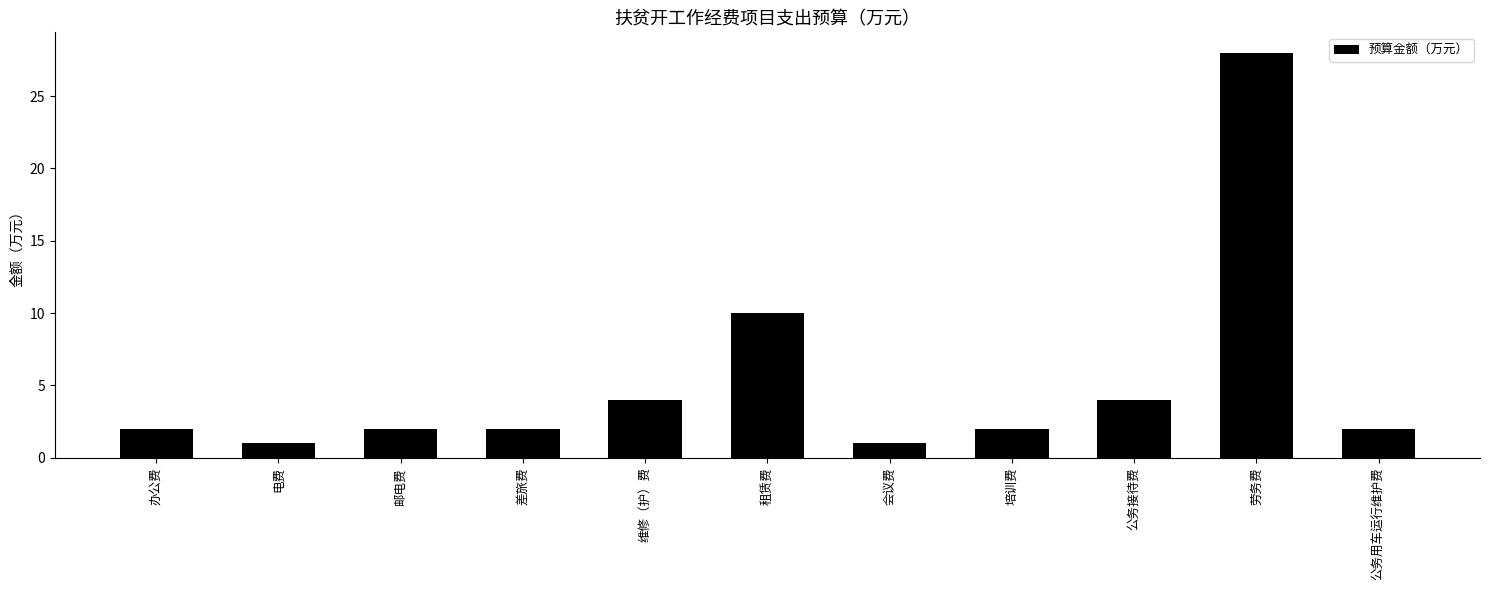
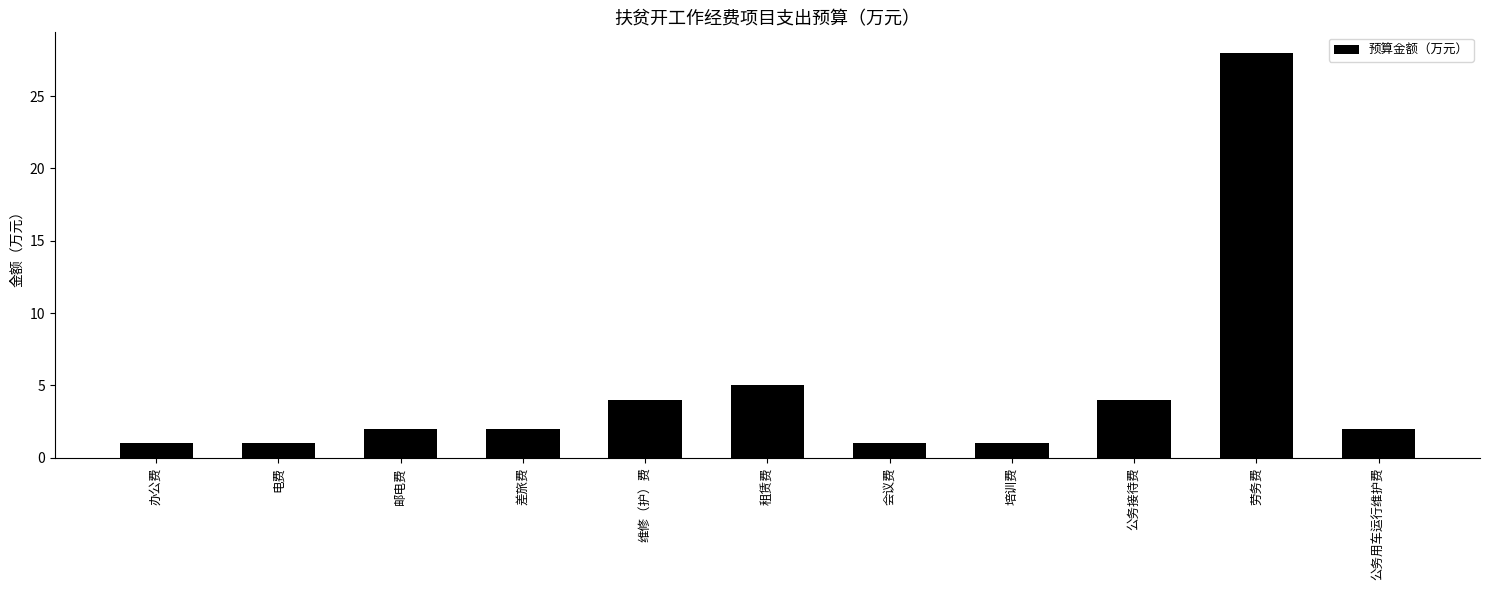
  {
-   "办公费": 2,
+   "办公费": 1,
    "电费": 1,
    "邮电费": 2,
    "差旅费": 2,
    "维修（护）费": 4,
-   "租赁费": 10,
+   "租赁费": 5,
    "会议费": 1,
-   "培训费": 2,
+   "培训费": 1,
    "公务接待费": 4,
    "劳务费": 28,
    "公务用车运行维护费": 2
  }
